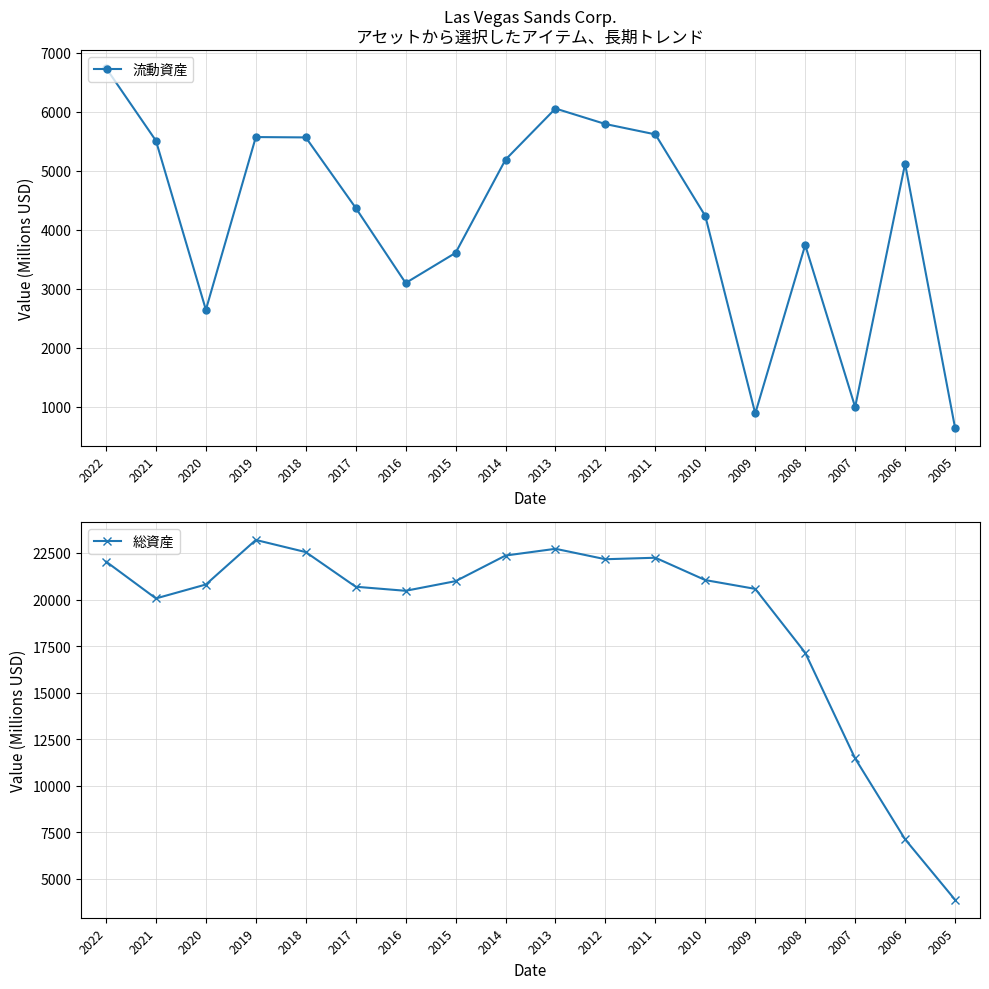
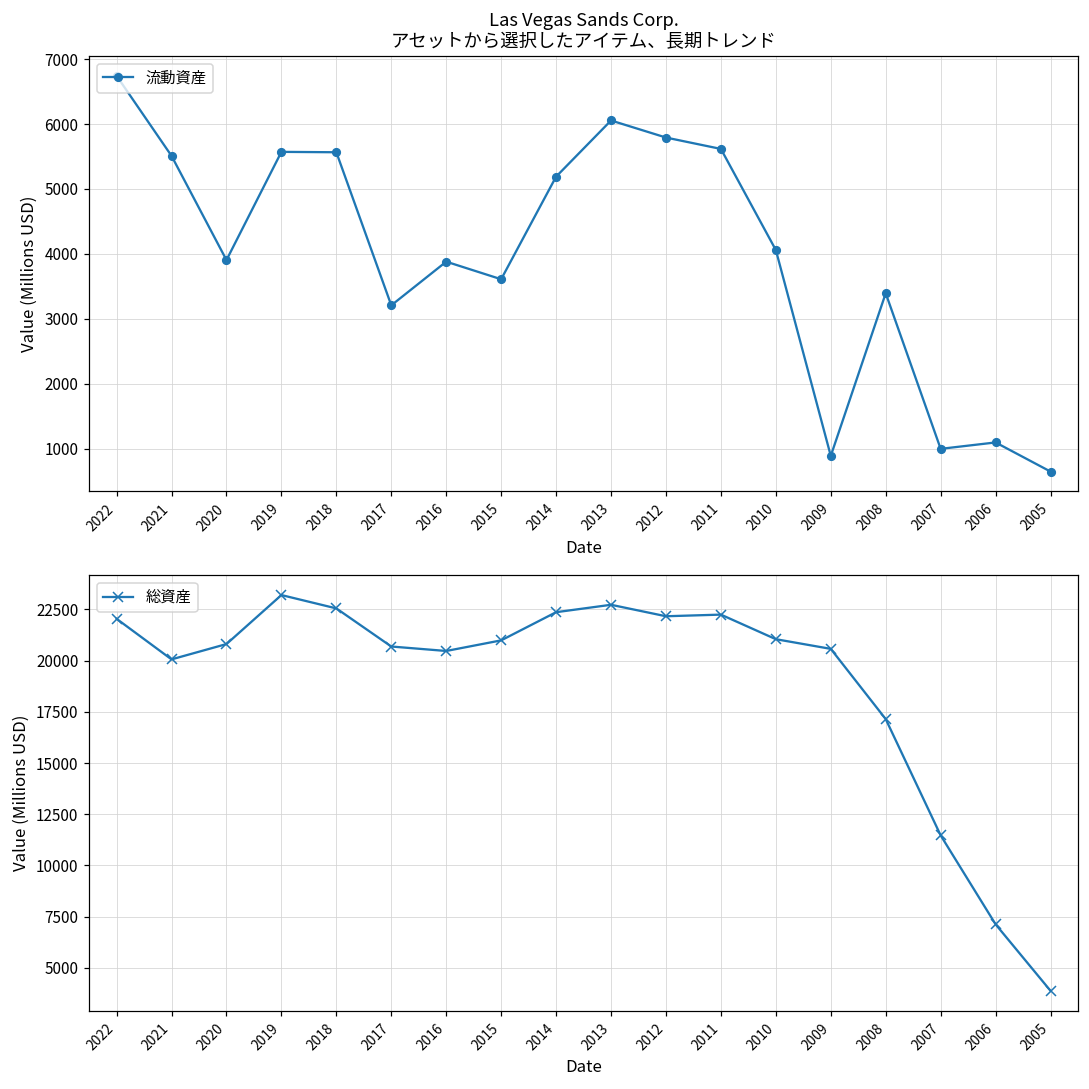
  {
    "Las Vegas Sands Corp. アセットから選択したアイテム、長期トレンド": {
      "2021": 5500,
-     "2020": 2600,
+     "2020": 3900,
      "2019": 5600,
      "2018": 5600,
-     "2017": 4400,
-     "2016": 3100,
+     "2017": 3200,
+     "2016": 3900,
      "2015": 3600,
      "2014": 5200,
      "2013": 6100,
      "2012": 5800,
      "2011": 5600,
-     "2010": 4200,
+     "2010": 4100,
      "2009": 900,
-     "2008": 3700,
+     "2008": 3400,
      "2007": 1000,
-     "2006": 5100,
+     "2006": 1100,
      "2005": 600
    }
  }
